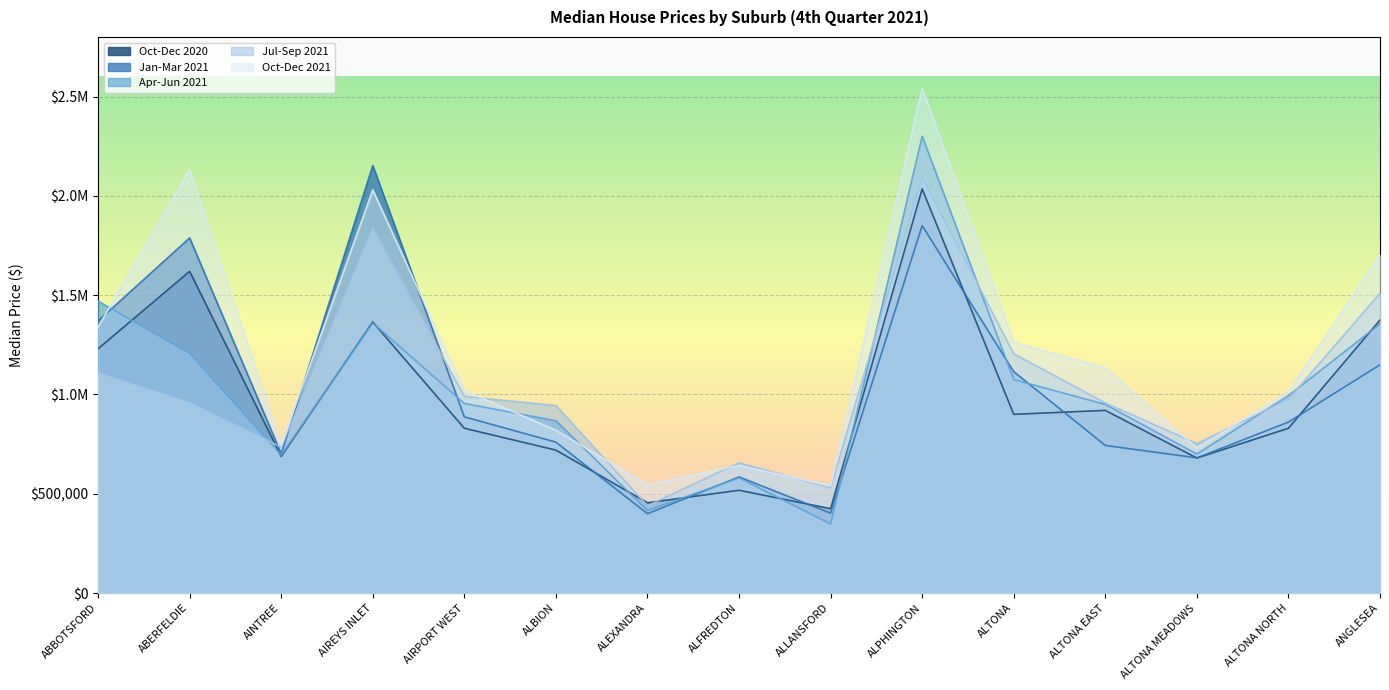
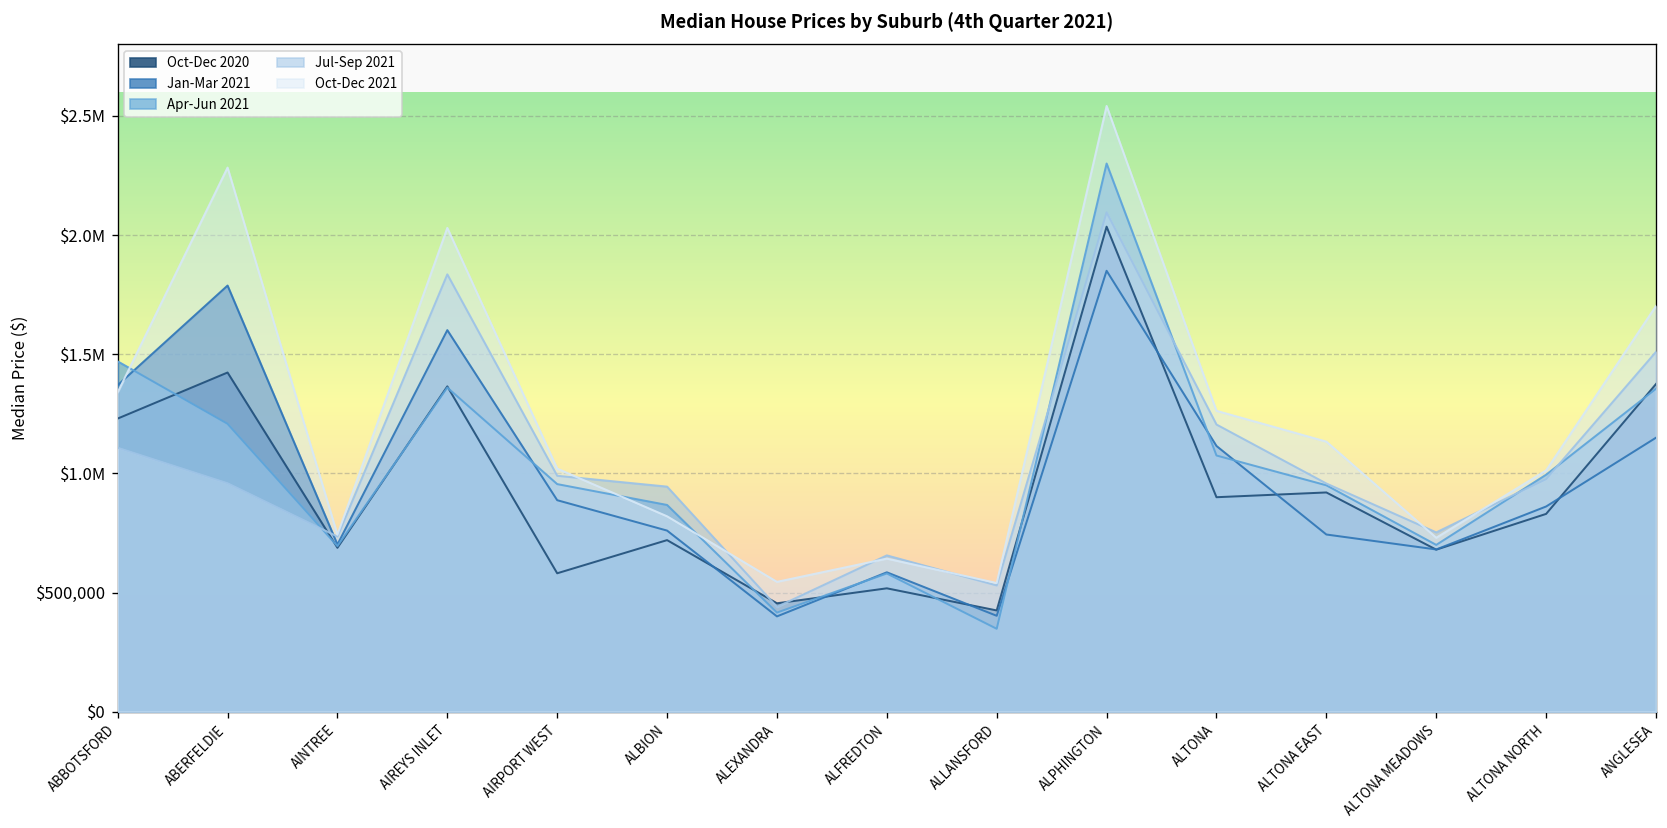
  {
    "Oct-Dec 2020": {
      "ABBOTSFORD": "$1,230,000",
-     "ABERFELDIE": "$1,620,000",
-     "AIRPORT WEST": "$830,000",
+     "ABERFELDIE": "$1,420,000",
+     "AIRPORT WEST": "$580,000",
      "ALBION": "$720,000",
      "ALEXANDRA": "$460,000",
      "ALFREDTON": "$520,000",
      "ALLANSFORD": "$430,000",
      "ALPHINGTON": "$2,040,000",
      "ALTONA": "$900,000",
      "ALTONA EAST": "$920,000",
      "ALTONA NORTH": "$830,000",
      "ANGLESEA": "$1,380,000"
    },
    "Jan-Mar 2021": {
      "ABBOTSFORD": "$1,370,000",
      "ABERFELDIE": "$1,790,000",
-     "AIREYS INLET": "$2,150,000",
+     "AIREYS INLET": "$1,600,000",
      "AIRPORT WEST": "$890,000",
      "ALBION": "$760,000",
      "ALEXANDRA": "$400,000",
      "ALLANSFORD": "$400,000",
      "ALPHINGTON": "$1,850,000",
      "ALTONA": "$1,120,000",
      "ALTONA EAST": "$740,000",
      "ALTONA NORTH": "$860,000",
      "ANGLESEA": "$1,150,000"
    },
    "Apr-Jun 2021": {
      "ABBOTSFORD": "$1,470,000",
      "ABERFELDIE": "$1,210,000",
      "AIRPORT WEST": "$960,000",
      "ALBION": "$870,000",
      "ALEXANDRA": "$420,000",
      "ALLANSFORD": "$350,000",
      "ALPHINGTON": "$2,300,000",
      "ALTONA": "$1,080,000",
      "ALTONA MEADOWS": "$700,000",
      "ALTONA NORTH": "$990,000",
      "ANGLESEA": "$1,360,000"
    },
    "Jul-Sep 2021": {
      "ABBOTSFORD": "$1,110,000",
      "ABERFELDIE": "$960,000",
      "AIREYS INLET": "$1,840,000",
      "AIRPORT WEST": "$990,000",
      "ALBION": "$940,000",
      "ALEXANDRA": "$440,000",
      "ALFREDTON": "$660,000",
      "ALPHINGTON": "$2,100,000",
      "ALTONA": "$1,210,000",
      "ALTONA MEADOWS": "$750,000",
      "ALTONA NORTH": "$980,000",
      "ANGLESEA": "$1,510,000"
    },
    "Oct-Dec 2021": {
      "ABBOTSFORD": "$1,340,000",
-     "ABERFELDIE": "$2,130,000",
+     "ABERFELDIE": "$2,280,000",
      "AIREYS INLET": "$2,030,000",
      "AIRPORT WEST": "$1,020,000",
      "ALBION": "$820,000",
      "ALEXANDRA": "$550,000",
      "ALFREDTON": "$640,000",
      "ALPHINGTON": "$2,540,000",
      "ALTONA": "$1,260,000",
      "ALTONA EAST": "$1,130,000",
      "ALTONA MEADOWS": "$730,000",
      "ALTONA NORTH": "$1,010,000",
      "ANGLESEA": "$1,700,000"
    }
  }
